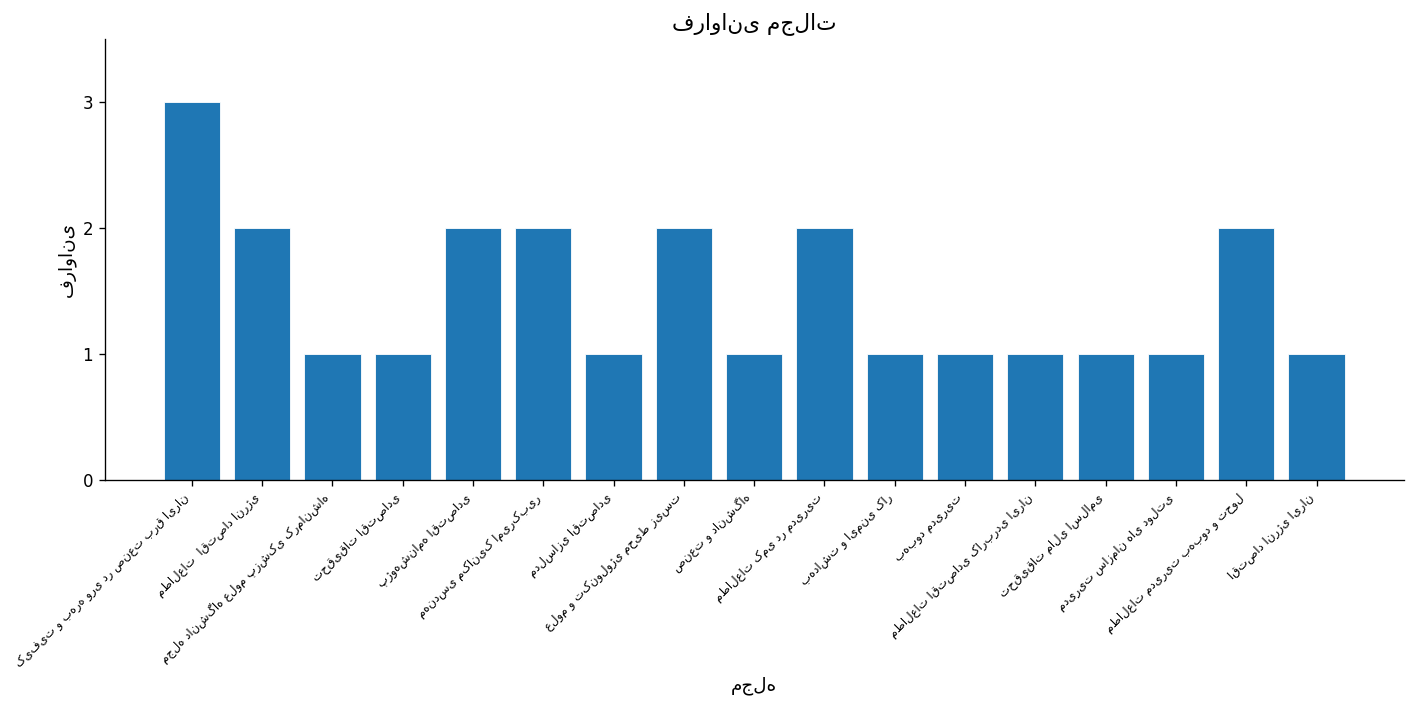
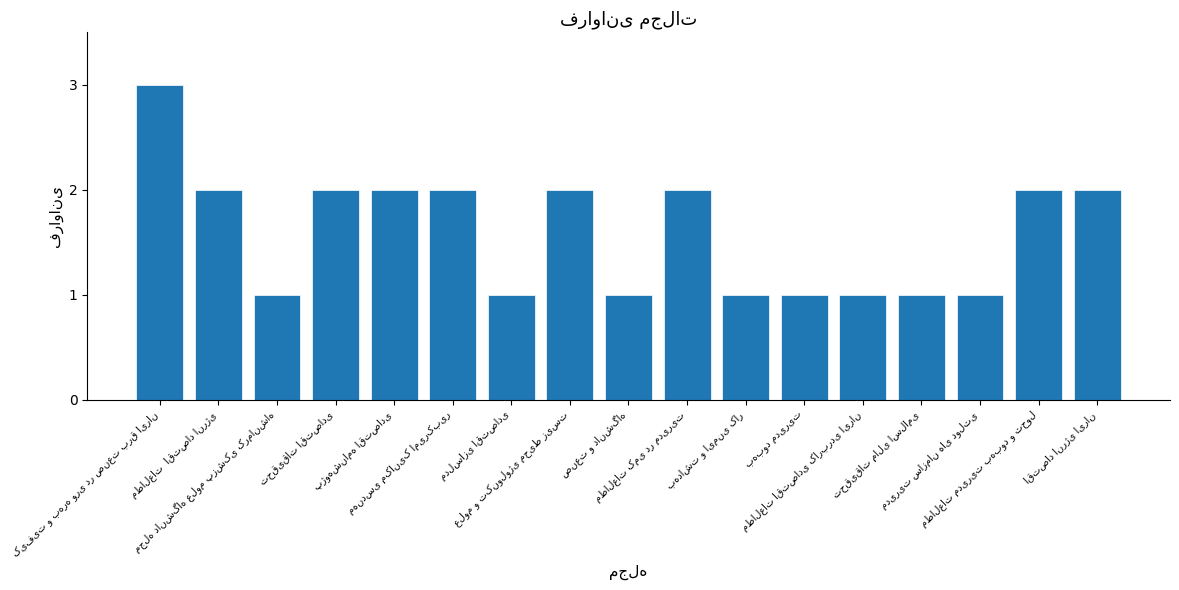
  {
    "کیفیت و بهره وری در صنعت برق ایران": 3,
    "مطالعات اقتصاد انرژی": 2,
    "مجله دانشگاه علوم پزشکی کرمانشاه": 1,
-   "تحقیقات اقتصادی": 1,
+   "تحقیقات اقتصادی": 2,
    "پژوهشنامه اقتصادی": 2,
    "مهندسی مکانیک امیرکبیر": 2,
    "مدلسازی اقتصادی": 1,
    "علوم و تکنولوژی محیط زیست": 2,
    "صنعت و دانشگاه": 1,
    "مطالعات کمی در مدیریت": 2,
    "بهداشت و ایمنی کار": 1,
    "بهبود مدیریت": 1,
    "مطالعات اقتصادی کاربردی ایران": 1,
    "تحقیقات مالی اسلامی": 1,
    "مدیریت سازمان های دولتی": 1,
    "مطالعات مدیریت بهبود و تحول": 2,
-   "اقتصاد انرژی ایران": 1
+   "اقتصاد انرژی ایران": 2
  }
